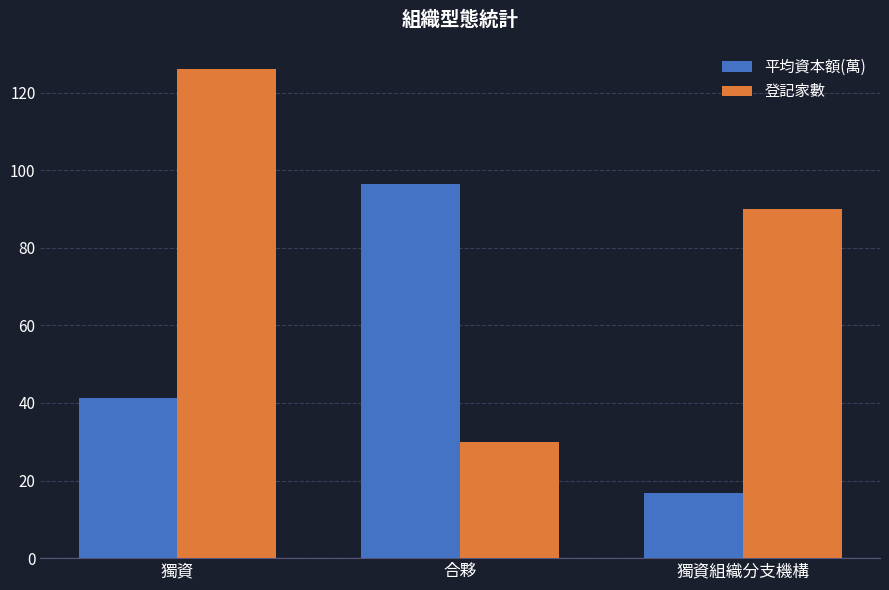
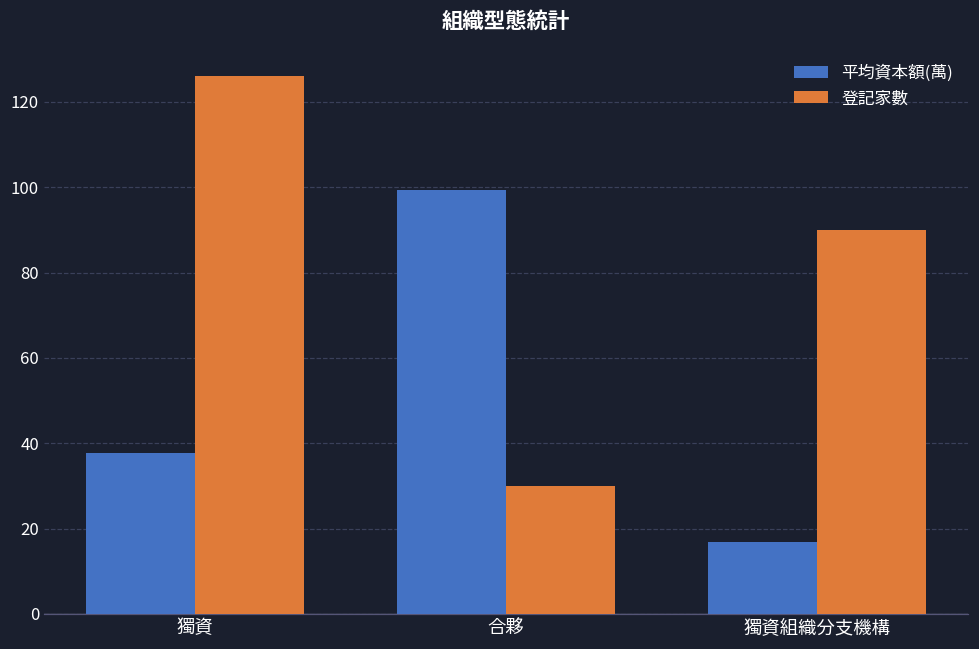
  {
    "平均資本額(萬)": {
-     "獨資": 41,
-     "合夥": 96,
+     "獨資": 38,
+     "合夥": 99,
      "獨資組織分支機構": 17
    },
    "登記家數": {
      "獨資": 126,
      "合夥": 30,
      "獨資組織分支機構": 90
    }
  }
